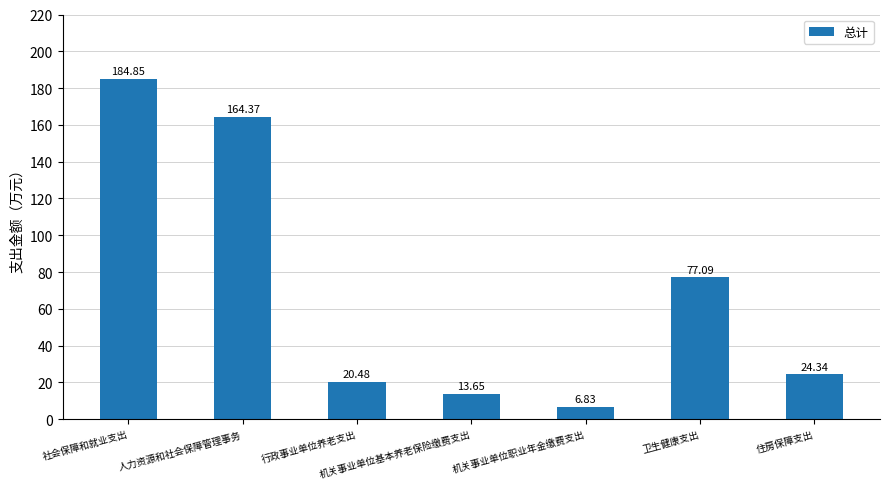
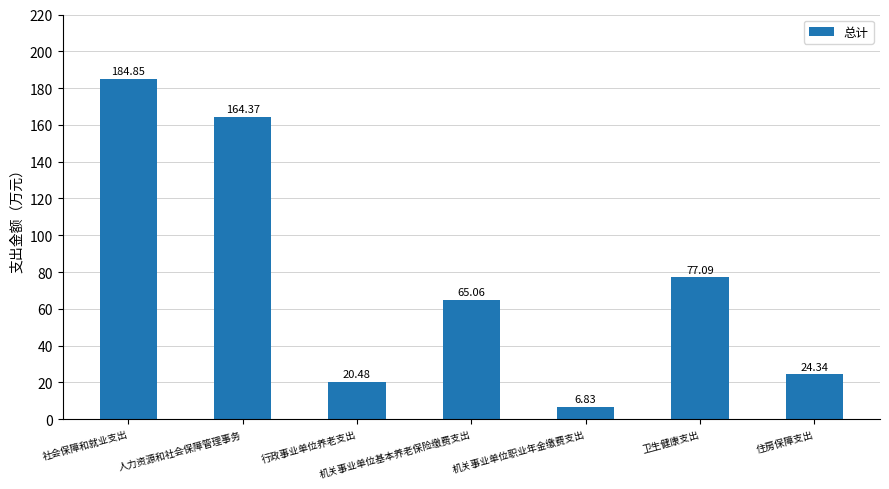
  {
    "社会保障和就业支出": 184.85,
    "人力资源和社会保障管理事务": 164.37,
    "行政事业单位养老支出": 20.48,
-   "机关事业单位基本养老保险缴费支出": 13.65,
+   "机关事业单位基本养老保险缴费支出": 65.06,
    "机关事业单位职业年金缴费支出": 6.83,
    "卫生健康支出": 77.09,
    "住房保障支出": 24.34
  }
